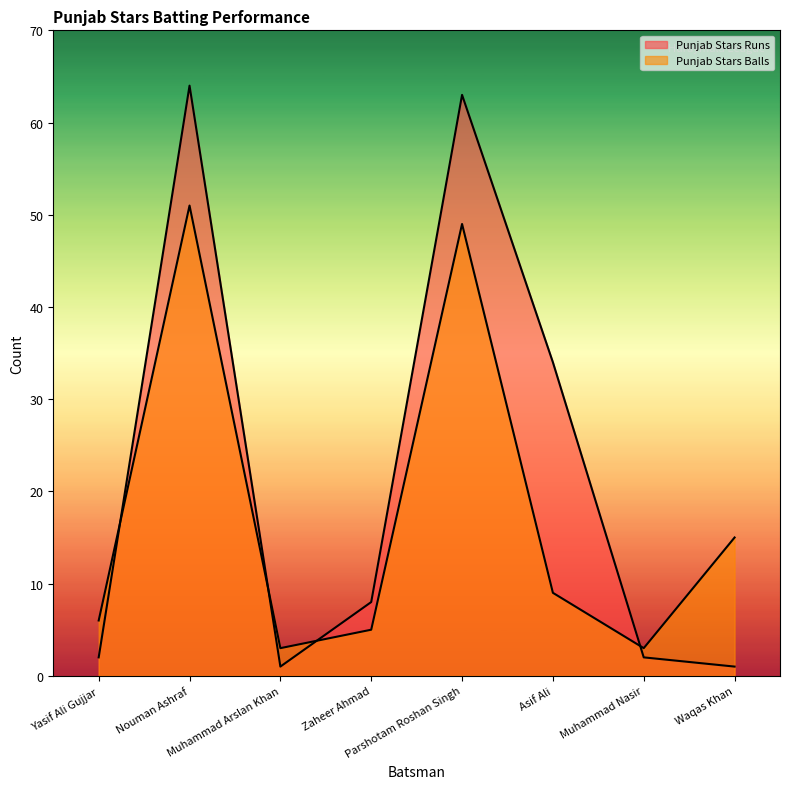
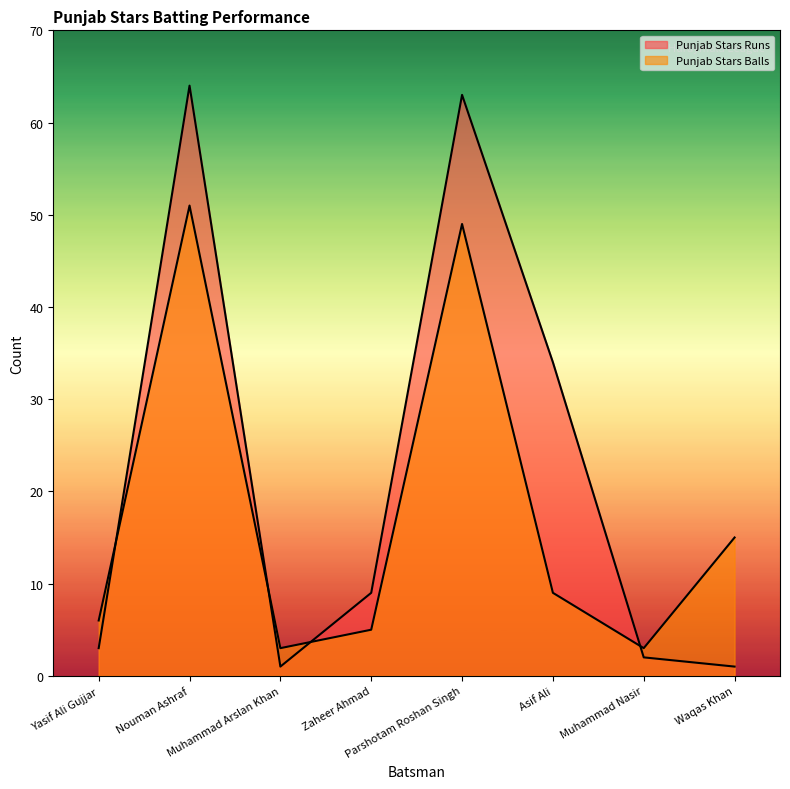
  {
    "Punjab Stars Runs": {
-     "Yasif Ali Gujjar": 2,
+     "Yasif Ali Gujjar": 3,
      "Nouman Ashraf": 64,
      "Muhammad Arslan Khan": 1,
-     "Zaheer Ahmad": 8,
+     "Zaheer Ahmad": 9,
      "Parshotam Roshan Singh": 63,
      "Asif Ali": 34,
      "Muhammad Nasir": 2,
      "Waqas Khan": 1
    },
    "Punjab Stars Balls": {
      "Yasif Ali Gujjar": 6,
      "Nouman Ashraf": 51,
      "Muhammad Arslan Khan": 3,
      "Zaheer Ahmad": 5,
      "Parshotam Roshan Singh": 49,
      "Asif Ali": 9,
      "Muhammad Nasir": 3,
      "Waqas Khan": 15
    }
  }
